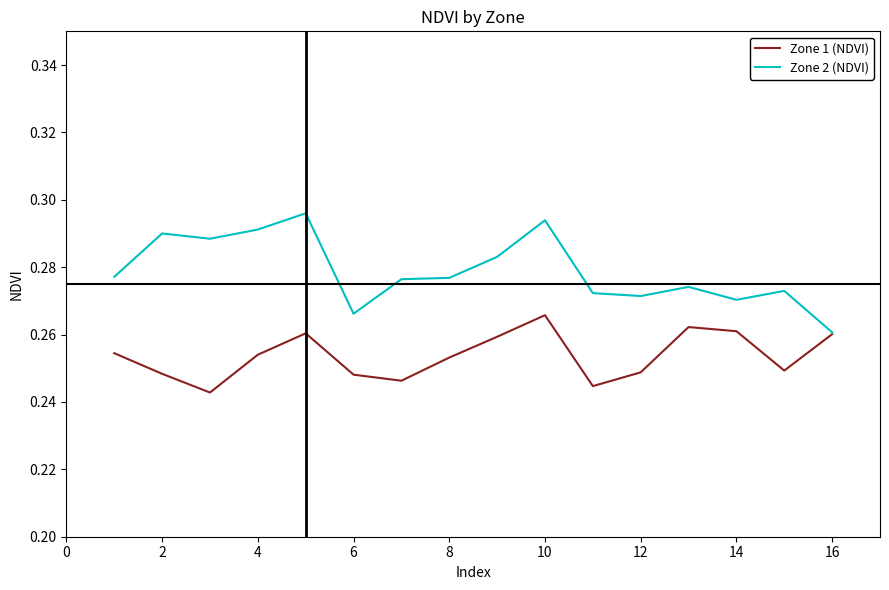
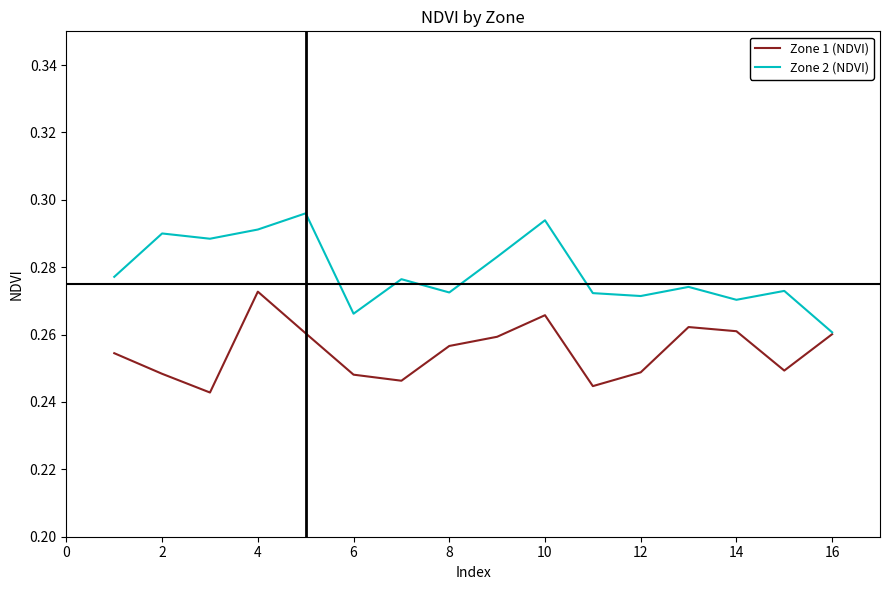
  {
    "Zone 1 (NDVI)": {
      "2": 0.248,
-     "4": 0.254,
+     "4": 0.273,
      "6": 0.248,
-     "8": 0.253,
+     "8": 0.257,
      "10": 0.266,
      "12": 0.249,
      "14": 0.261
    },
    "Zone 2 (NDVI)": {
      "2": 0.290,
      "4": 0.291,
      "6": 0.266,
-     "8": 0.277,
+     "8": 0.272,
      "10": 0.294,
      "12": 0.271,
      "14": 0.270
    }
  }
